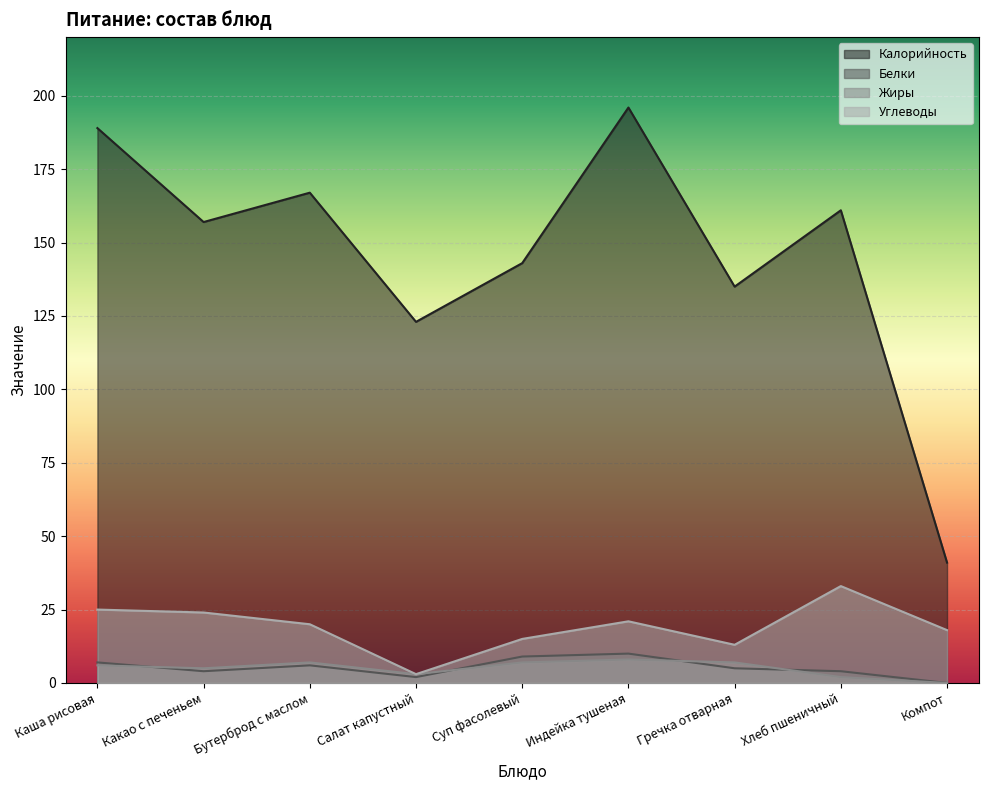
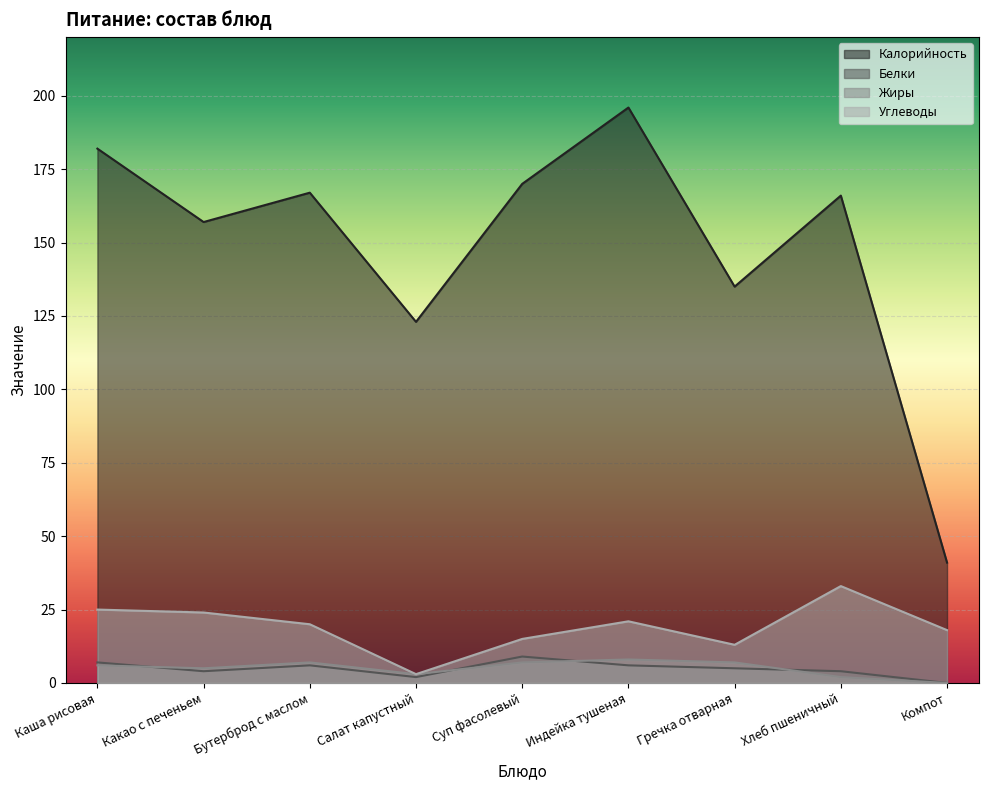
  {
    "Калорийность": {
-     "Каша рисовая": 189,
+     "Каша рисовая": 182,
      "Какао с печеньем": 157,
      "Бутерброд с маслом": 167,
      "Салат капустный": 123,
-     "Суп фасолевый": 143,
+     "Суп фасолевый": 170,
      "Индейка тушеная": 196,
      "Гречка отварная": 135,
-     "Хлеб пшеничный": 161,
+     "Хлеб пшеничный": 166,
      "Компот": 41
    },
    "Белки": {
      "Каша рисовая": 7,
      "Какао с печеньем": 4,
      "Бутерброд с маслом": 6,
      "Салат капустный": 2,
      "Суп фасолевый": 9,
-     "Индейка тушеная": 10,
+     "Индейка тушеная": 6,
      "Гречка отварная": 5,
      "Хлеб пшеничный": 4
    }
  }
